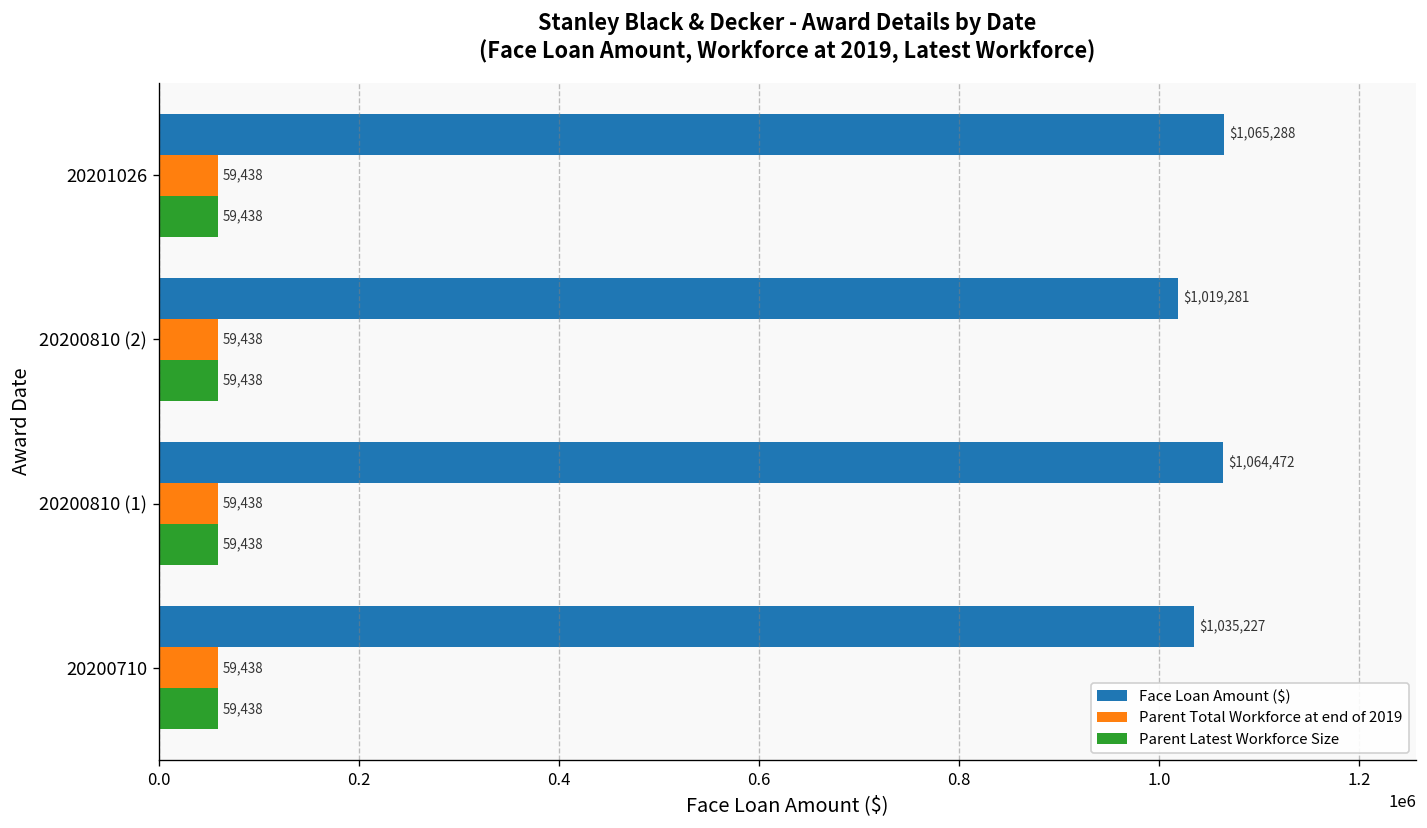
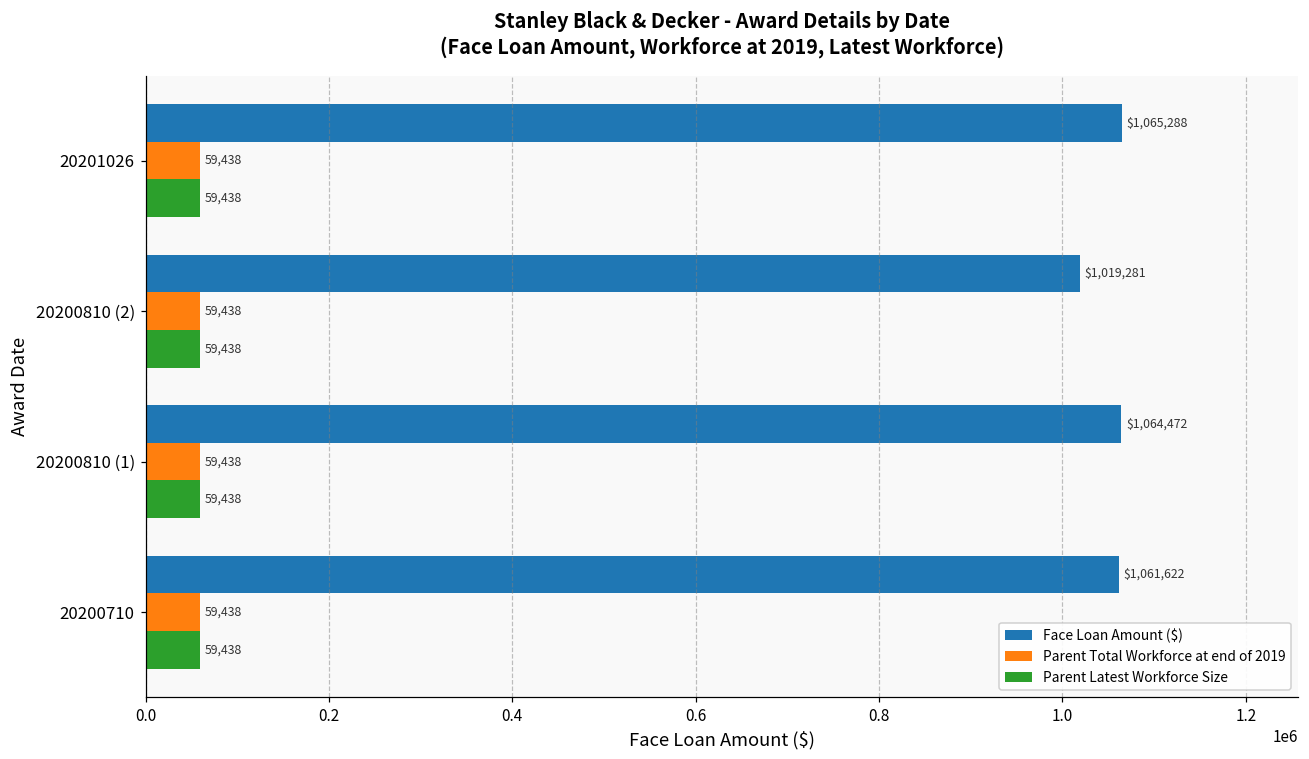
  {
    "Face Loan Amount ($)": {
      "20201026": "$1,065,288",
      "20200810 (2)": "$1,019,281",
      "20200810 (1)": "$1,064,472",
-     "20200710": "$1,035,227"
+     "20200710": "$1,061,622"
    },
    "Parent Total Workforce at end of 2019": {
      "20201026": "59,438",
      "20200810 (2)": "59,438",
      "20200810 (1)": "59,438",
      "20200710": "59,438"
    },
    "Parent Latest Workforce Size": {
      "20201026": "59,438",
      "20200810 (2)": "59,438",
      "20200810 (1)": "59,438",
      "20200710": "59,438"
    }
  }
